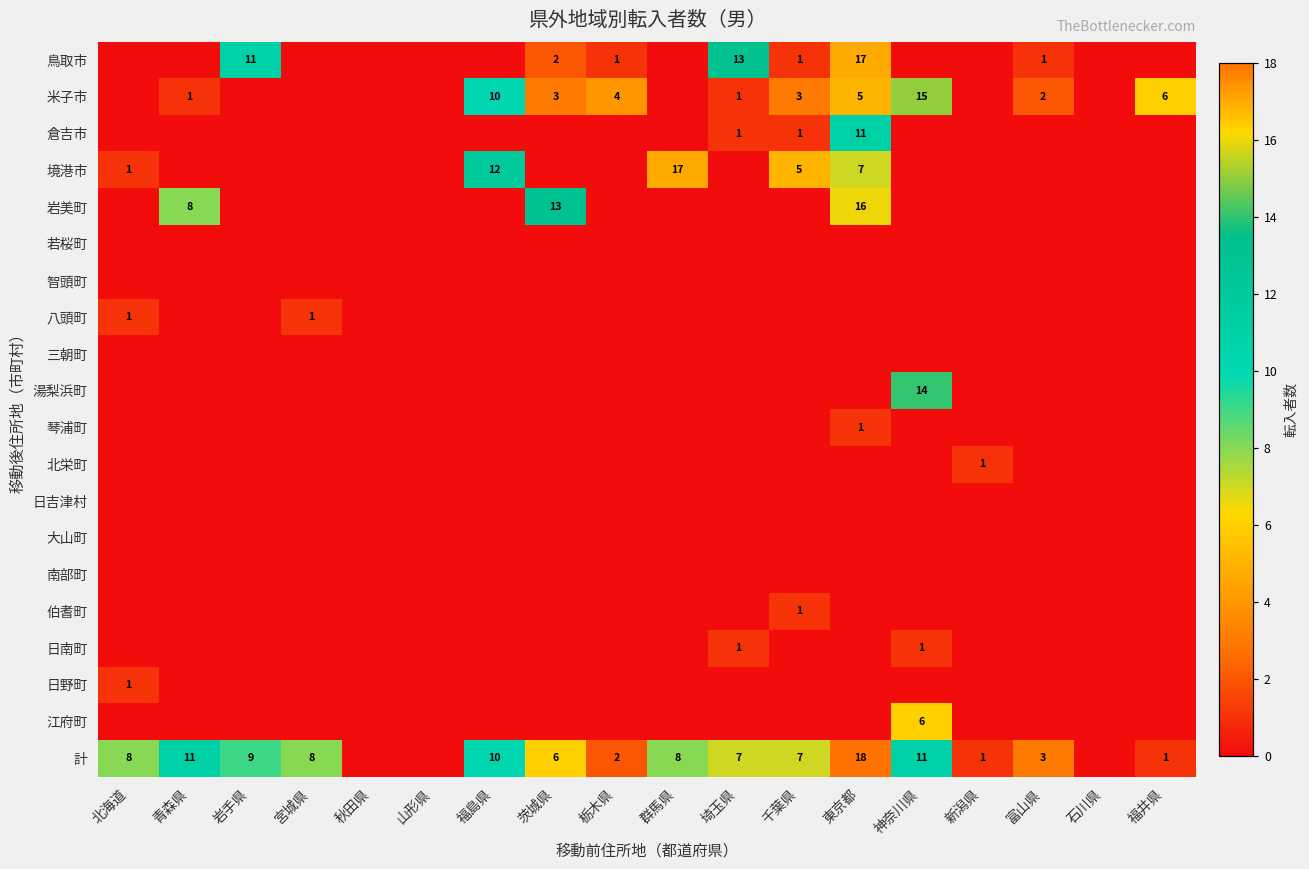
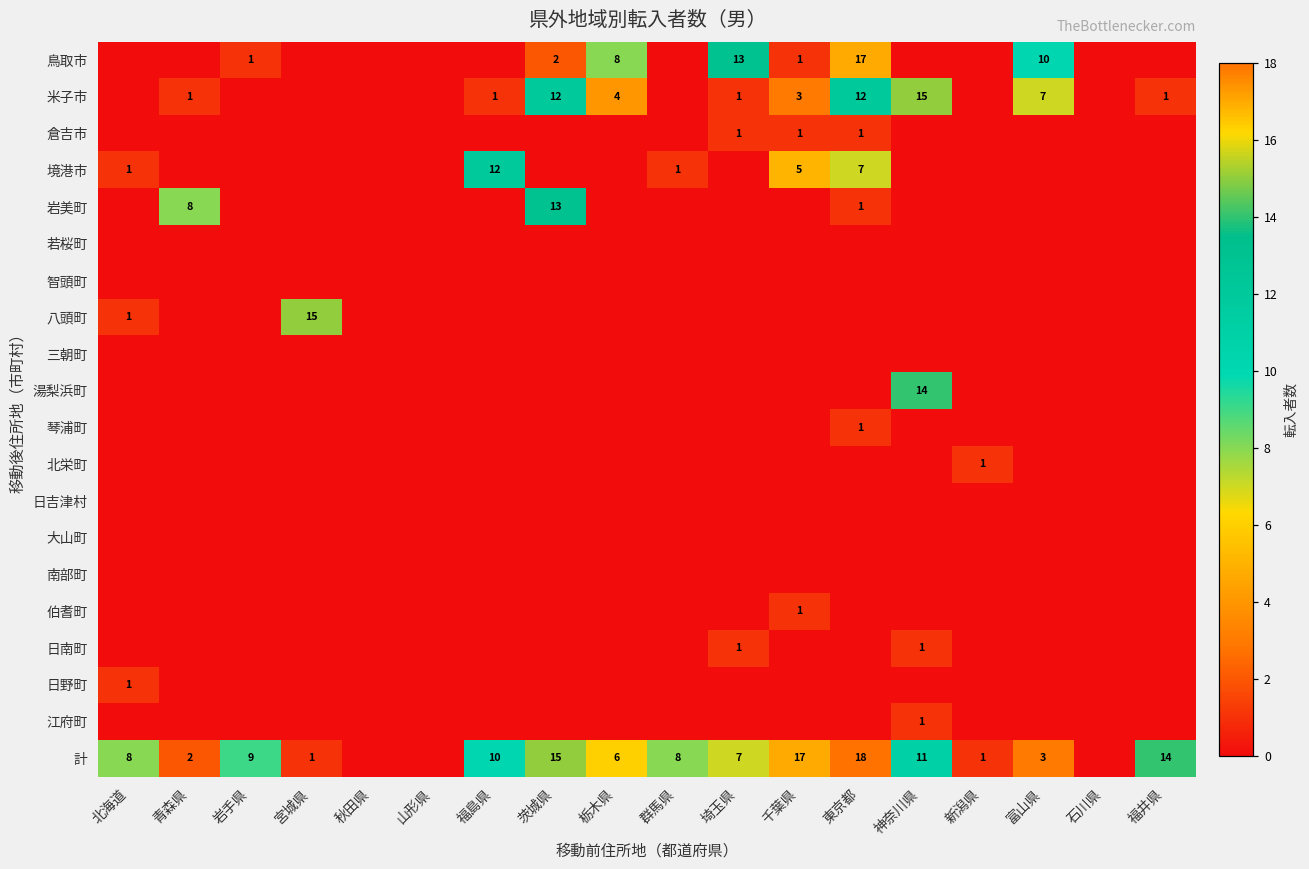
  {
    "鳥取市": {
-     "岩手県": 11,
+     "岩手県": 1,
      "茨城県": 2,
-     "栃木県": 1,
+     "栃木県": 8,
      "埼玉県": 13,
      "千葉県": 1,
      "東京都": 17,
-     "富山県": 1
+     "富山県": 10
    },
    "米子市": {
      "青森県": 1,
-     "福島県": 10,
-     "茨城県": 3,
+     "福島県": 1,
+     "茨城県": 12,
      "栃木県": 4,
      "埼玉県": 1,
      "千葉県": 3,
-     "東京都": 5,
+     "東京都": 12,
      "神奈川県": 15,
-     "富山県": 2,
-     "福井県": 6
+     "富山県": 7,
+     "福井県": 1
    },
    "倉吉市": {
      "埼玉県": 1,
      "千葉県": 1,
-     "東京都": 11
+     "東京都": 1
    },
    "境港市": {
      "北海道": 1,
      "福島県": 12,
-     "群馬県": 17,
+     "群馬県": 1,
      "千葉県": 5,
      "東京都": 7
    },
    "岩美町": {
      "青森県": 8,
      "茨城県": 13,
-     "東京都": 16
+     "東京都": 1
    },
    "八頭町": {
      "北海道": 1,
-     "宮城県": 1
+     "宮城県": 15
    },
    "湯梨浜町": {
      "神奈川県": 14
    },
    "琴浦町": {
      "東京都": 1
    },
    "北栄町": {
      "新潟県": 1
    },
    "伯耆町": {
      "千葉県": 1
    },
    "日南町": {
      "埼玉県": 1,
      "神奈川県": 1
    },
    "日野町": {
      "北海道": 1
    },
    "江府町": {
-     "神奈川県": 6
+     "神奈川県": 1
    },
    "計": {
      "北海道": 8,
-     "青森県": 11,
+     "青森県": 2,
      "岩手県": 9,
-     "宮城県": 8,
+     "宮城県": 1,
      "福島県": 10,
-     "茨城県": 6,
-     "栃木県": 2,
+     "茨城県": 15,
+     "栃木県": 6,
      "群馬県": 8,
      "埼玉県": 7,
-     "千葉県": 7,
+     "千葉県": 17,
      "東京都": 18,
      "神奈川県": 11,
      "新潟県": 1,
      "富山県": 3,
-     "福井県": 1
+     "福井県": 14
    }
  }
